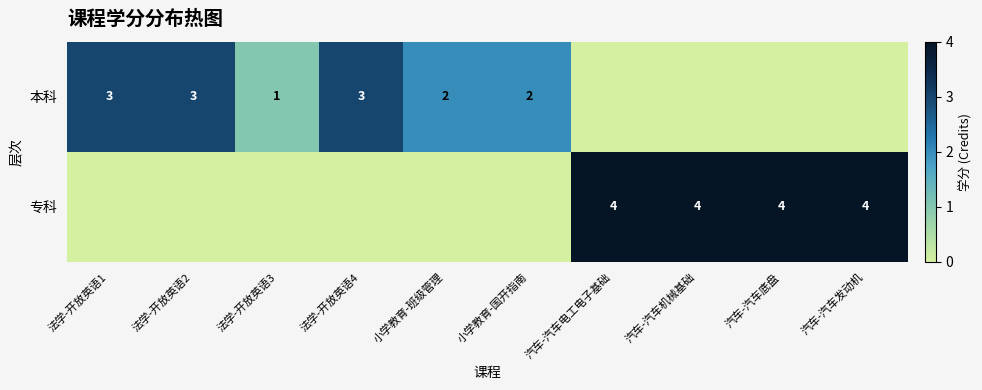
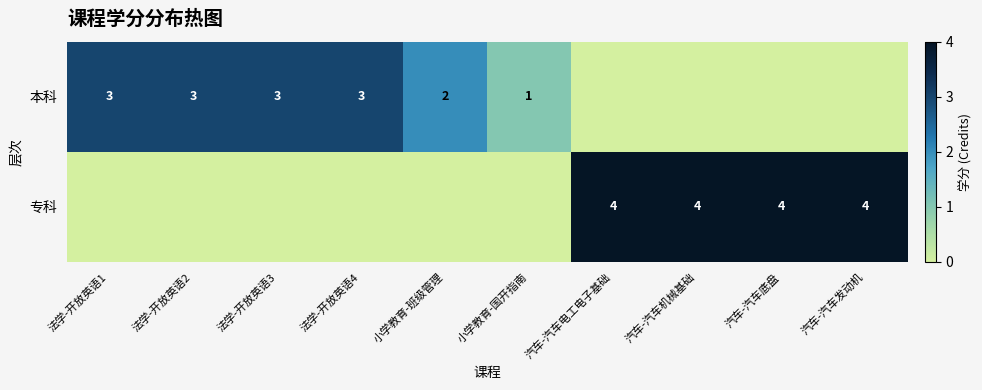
  {
    "本科": {
      "法学-开放英语1": 3,
      "法学-开放英语2": 3,
-     "法学-开放英语3": 1,
+     "法学-开放英语3": 3,
      "法学-开放英语4": 3,
      "小学教育-班级管理": 2,
-     "小学教育-国开指南": 2
+     "小学教育-国开指南": 1
    },
    "专科": {
      "汽车-汽车电工电子基础": 4,
      "汽车-汽车机械基础": 4,
      "汽车-汽车底盘": 4,
      "汽车-汽车发动机": 4
    }
  }
